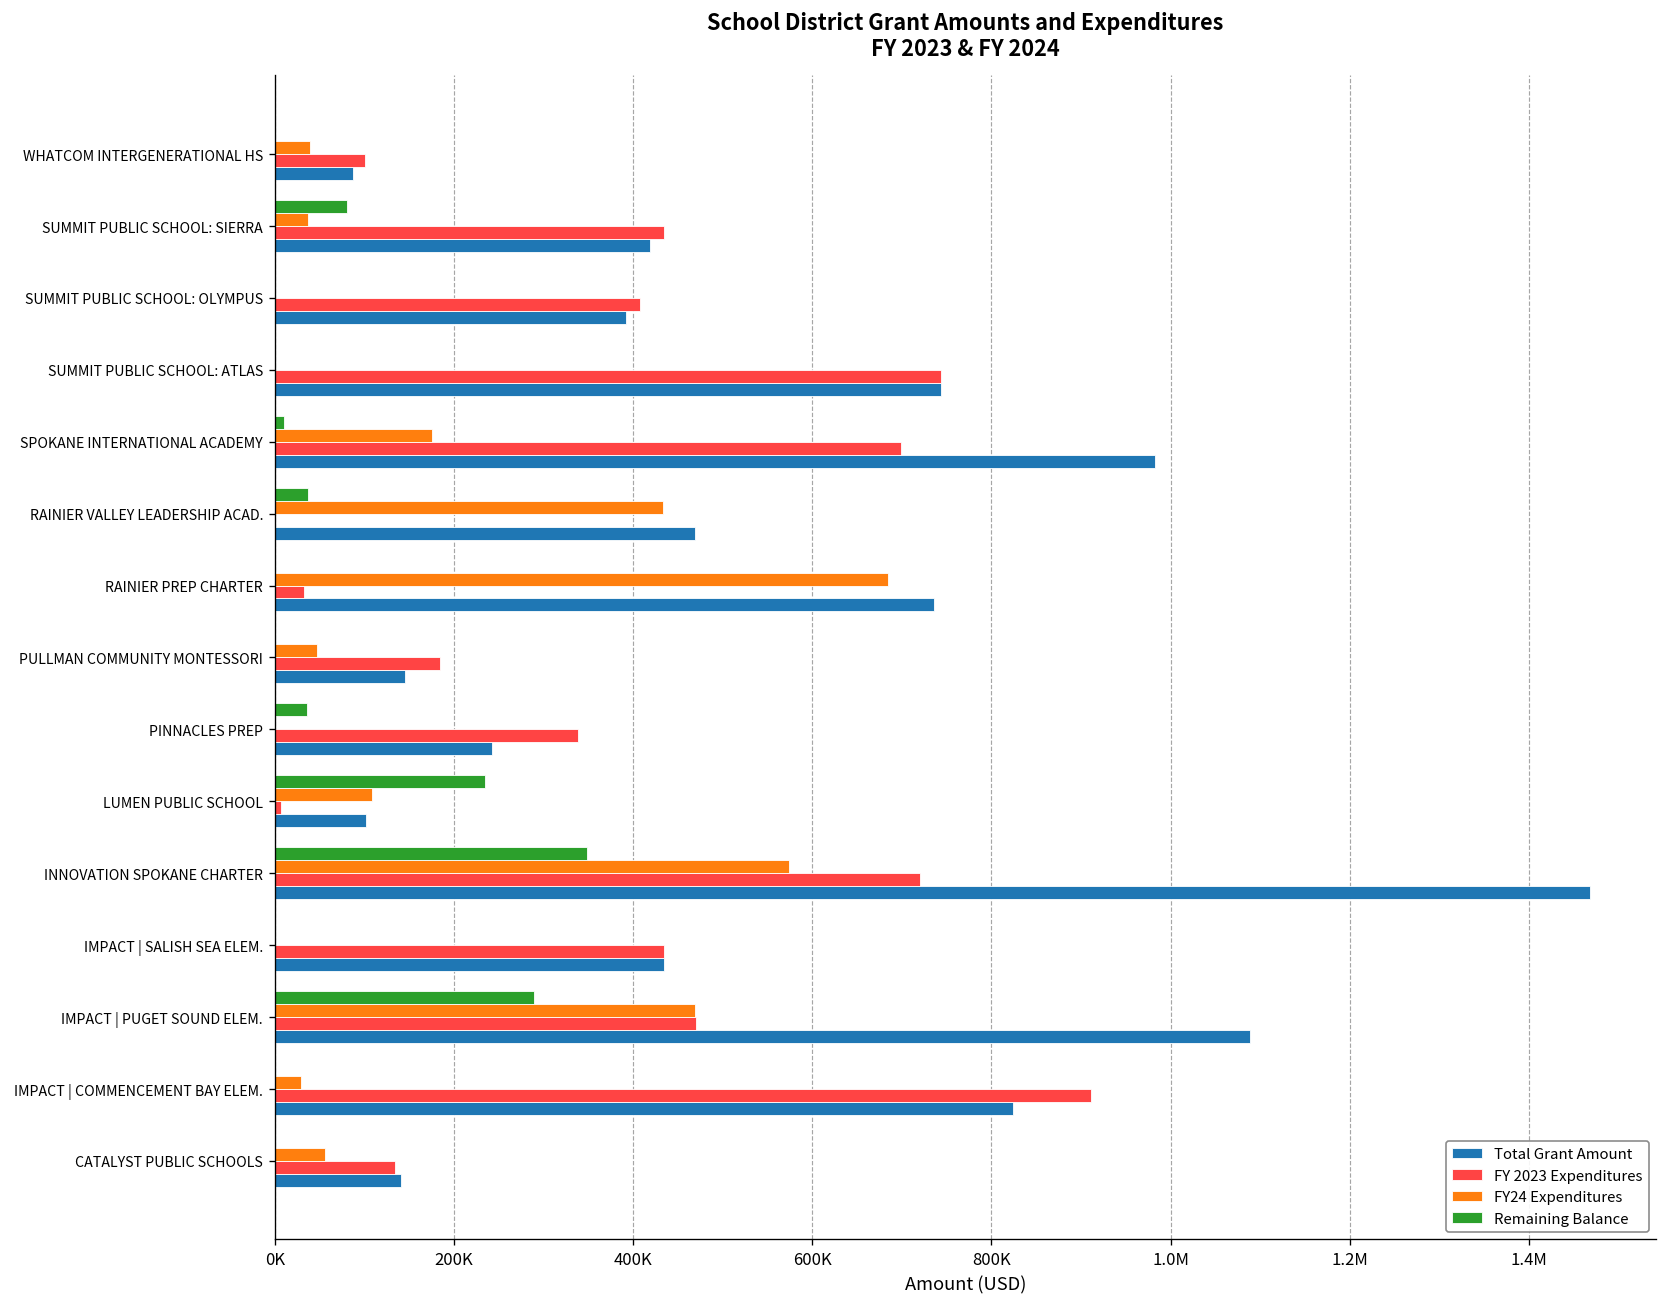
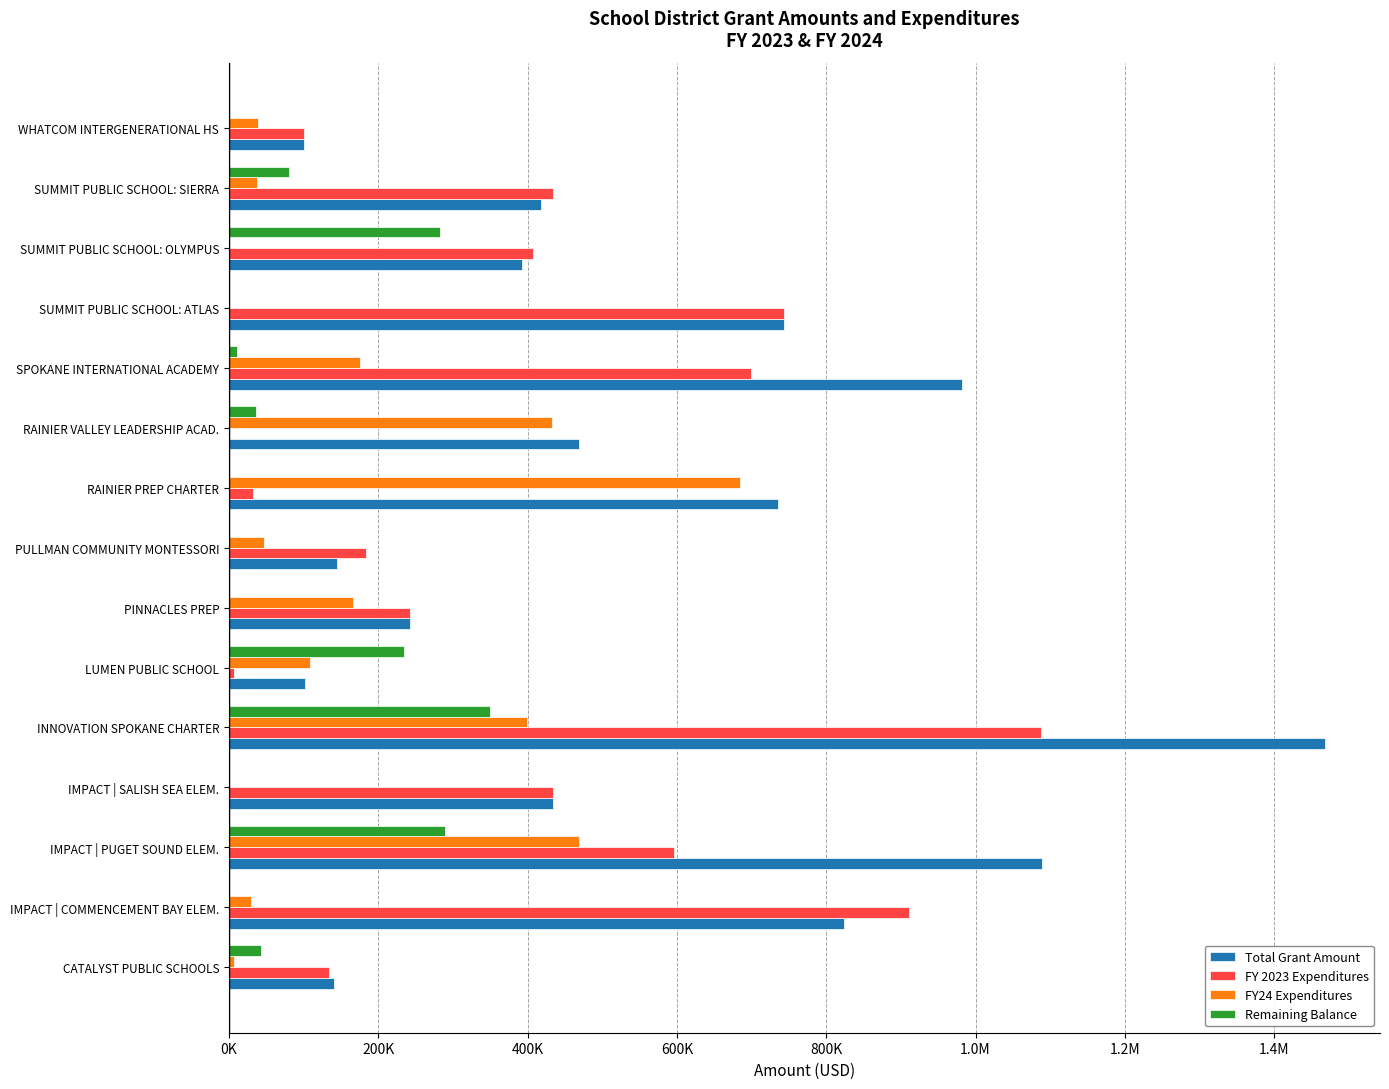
  {
    "Total Grant Amount": {
-     "WHATCOM INTERGENERATIONAL HS": 90000,
+     "WHATCOM INTERGENERATIONAL HS": 100000,
      "SUMMIT PUBLIC SCHOOL: SIERRA": 420000,
      "SUMMIT PUBLIC SCHOOL: OLYMPUS": 390000,
      "SUMMIT PUBLIC SCHOOL: ATLAS": 740000,
      "SPOKANE INTERNATIONAL ACADEMY": 980000,
      "RAINIER VALLEY LEADERSHIP ACAD.": 470000,
      "RAINIER PREP CHARTER": 740000,
      "PULLMAN COMMUNITY MONTESSORI": 140000,
      "PINNACLES PREP": 240000,
      "LUMEN PUBLIC SCHOOL": 100000,
      "INNOVATION SPOKANE CHARTER": 1470000,
      "IMPACT | SALISH SEA ELEM.": 430000,
      "IMPACT | PUGET SOUND ELEM.": 1090000,
      "IMPACT | COMMENCEMENT BAY ELEM.": 820000,
      "CATALYST PUBLIC SCHOOLS": 140000
    },
    "FY 2023 Expenditures": {
      "WHATCOM INTERGENERATIONAL HS": 100000,
      "SUMMIT PUBLIC SCHOOL: SIERRA": 430000,
      "SUMMIT PUBLIC SCHOOL: OLYMPUS": 410000,
      "SUMMIT PUBLIC SCHOOL: ATLAS": 740000,
      "SPOKANE INTERNATIONAL ACADEMY": 700000,
      "RAINIER VALLEY LEADERSHIP ACAD.": 0,
      "RAINIER PREP CHARTER": 30000,
      "PULLMAN COMMUNITY MONTESSORI": 180000,
-     "PINNACLES PREP": 340000,
+     "PINNACLES PREP": 240000,
      "LUMEN PUBLIC SCHOOL": 10000,
-     "INNOVATION SPOKANE CHARTER": 720000,
+     "INNOVATION SPOKANE CHARTER": 1090000,
      "IMPACT | SALISH SEA ELEM.": 430000,
-     "IMPACT | PUGET SOUND ELEM.": 470000,
+     "IMPACT | PUGET SOUND ELEM.": 600000,
      "IMPACT | COMMENCEMENT BAY ELEM.": 910000,
      "CATALYST PUBLIC SCHOOLS": 130000
    },
    "FY24 Expenditures": {
      "WHATCOM INTERGENERATIONAL HS": 40000,
      "SUMMIT PUBLIC SCHOOL: SIERRA": 40000,
      "SUMMIT PUBLIC SCHOOL: OLYMPUS": 0,
      "SUMMIT PUBLIC SCHOOL: ATLAS": 0,
      "SPOKANE INTERNATIONAL ACADEMY": 180000,
      "RAINIER VALLEY LEADERSHIP ACAD.": 430000,
      "RAINIER PREP CHARTER": 680000,
      "PULLMAN COMMUNITY MONTESSORI": 50000,
-     "PINNACLES PREP": 0,
+     "PINNACLES PREP": 170000,
      "LUMEN PUBLIC SCHOOL": 110000,
-     "INNOVATION SPOKANE CHARTER": 570000,
+     "INNOVATION SPOKANE CHARTER": 400000,
      "IMPACT | SALISH SEA ELEM.": 0,
      "IMPACT | PUGET SOUND ELEM.": 470000,
      "IMPACT | COMMENCEMENT BAY ELEM.": 30000,
-     "CATALYST PUBLIC SCHOOLS": 60000
+     "CATALYST PUBLIC SCHOOLS": 10000
    },
    "Remaining Balance": {
      "WHATCOM INTERGENERATIONAL HS": 0,
      "SUMMIT PUBLIC SCHOOL: SIERRA": 80000,
-     "SUMMIT PUBLIC SCHOOL: OLYMPUS": 0,
+     "SUMMIT PUBLIC SCHOOL: OLYMPUS": 280000,
      "SUMMIT PUBLIC SCHOOL: ATLAS": 0,
      "SPOKANE INTERNATIONAL ACADEMY": 10000,
      "RAINIER VALLEY LEADERSHIP ACAD.": 40000,
      "RAINIER PREP CHARTER": 0,
      "PULLMAN COMMUNITY MONTESSORI": 0,
-     "PINNACLES PREP": 40000,
+     "PINNACLES PREP": 0,
      "LUMEN PUBLIC SCHOOL": 230000,
      "INNOVATION SPOKANE CHARTER": 350000,
      "IMPACT | SALISH SEA ELEM.": 0,
      "IMPACT | PUGET SOUND ELEM.": 290000,
      "IMPACT | COMMENCEMENT BAY ELEM.": 0,
-     "CATALYST PUBLIC SCHOOLS": 0
+     "CATALYST PUBLIC SCHOOLS": 40000
    }
  }
